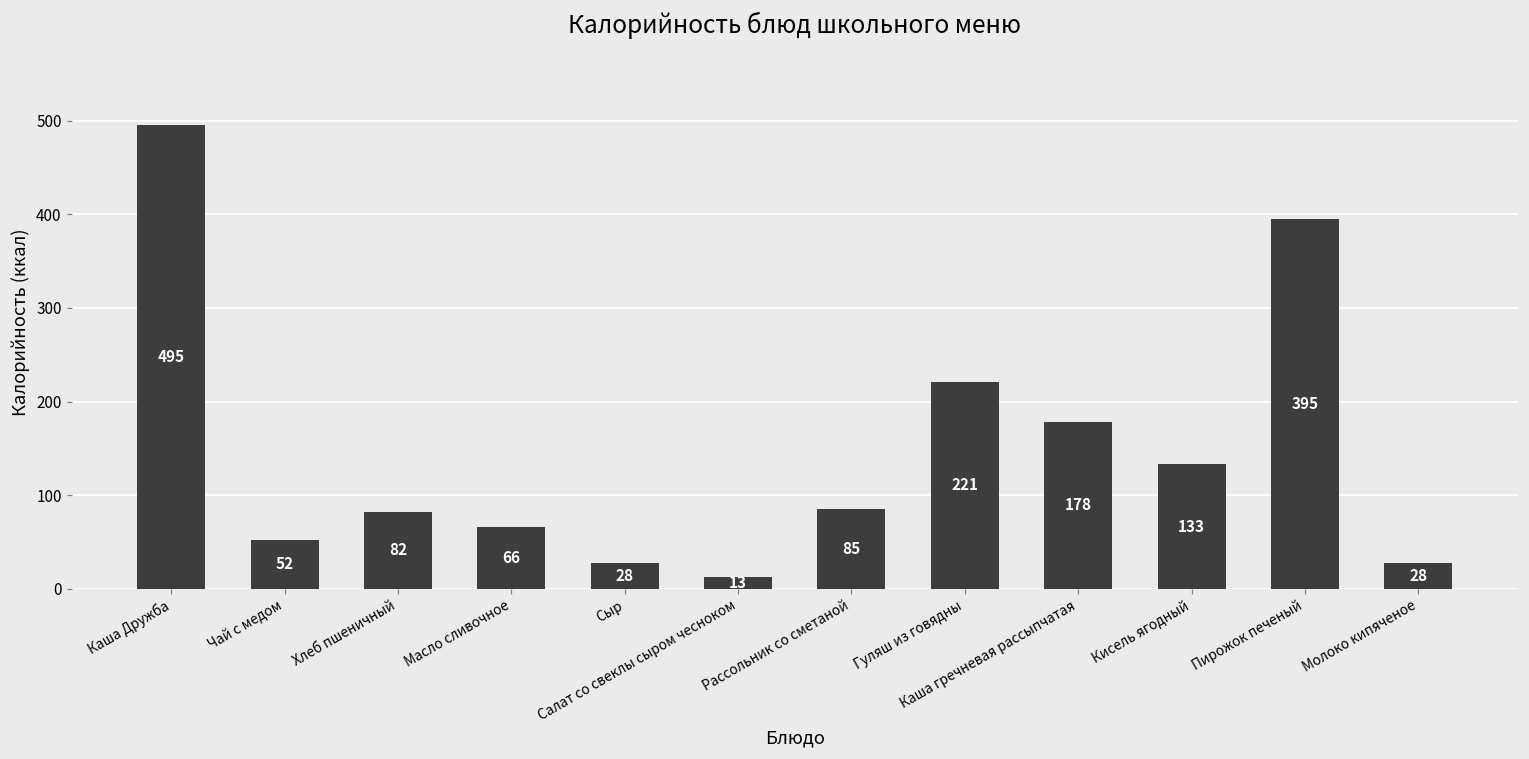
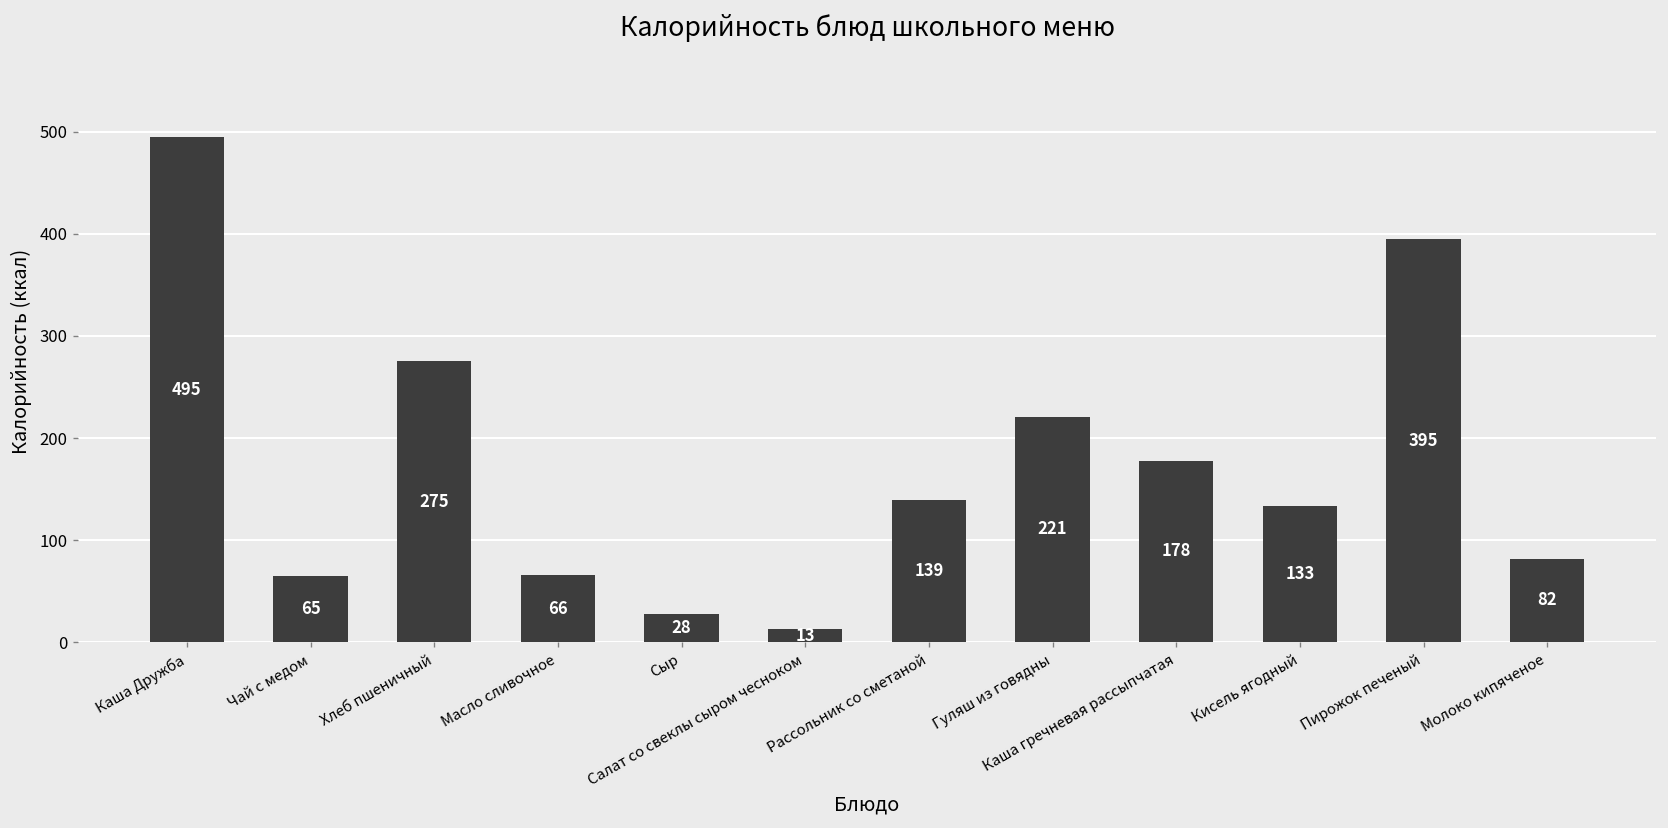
  {
    "Каша Дружба": 495,
-   "Чай с медом": 52,
-   "Хлеб пшеничный": 82,
+   "Чай с медом": 65,
+   "Хлеб пшеничный": 275,
    "Масло сливочное": 66,
    "Сыр": 28,
    "Салат со свеклы сыром чесноком": 13,
-   "Рассольник со сметаной": 85,
+   "Рассольник со сметаной": 139,
    "Гуляш из говядны": 221,
    "Каша гречневая рассыпчатая": 178,
    "Кисель ягодный": 133,
    "Пирожок печеный": 395,
-   "Молоко кипяченое": 28
+   "Молоко кипяченое": 82
  }
